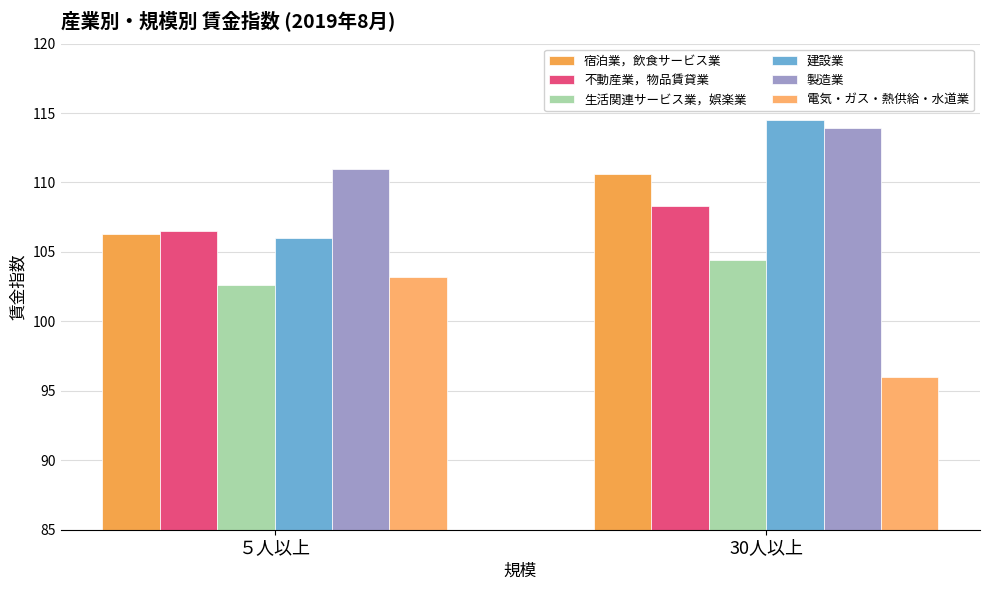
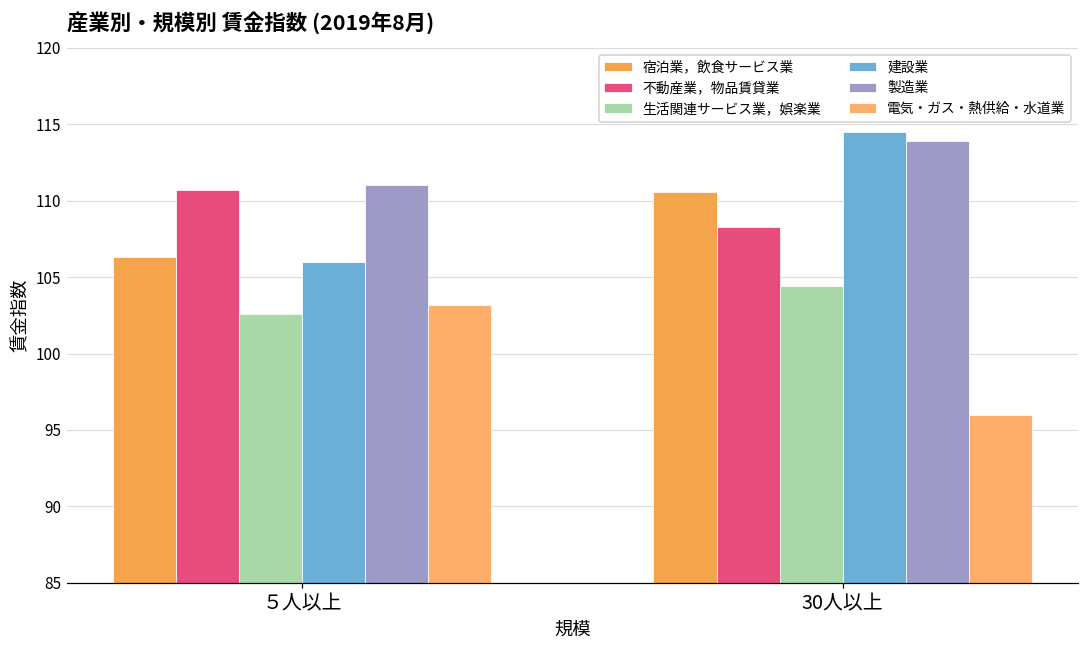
  {
    "不動産業，物品賃貸業": {
-     "５人以上": 106.5,
+     "５人以上": 110.7,
      "30人以上": 108.3
    },
    "生活関連サービス業，娯楽業": {
      "５人以上": 102.6,
      "30人以上": 104.4
    }
  }
